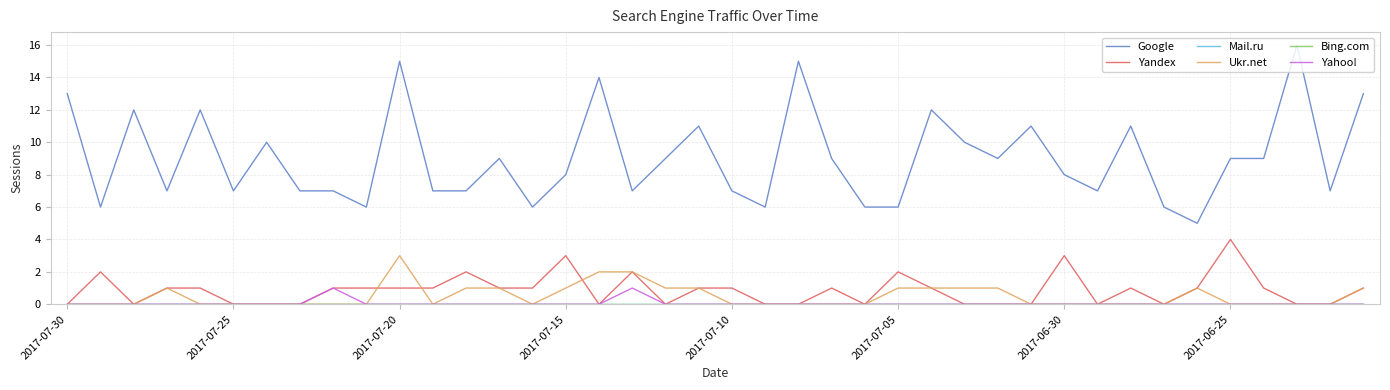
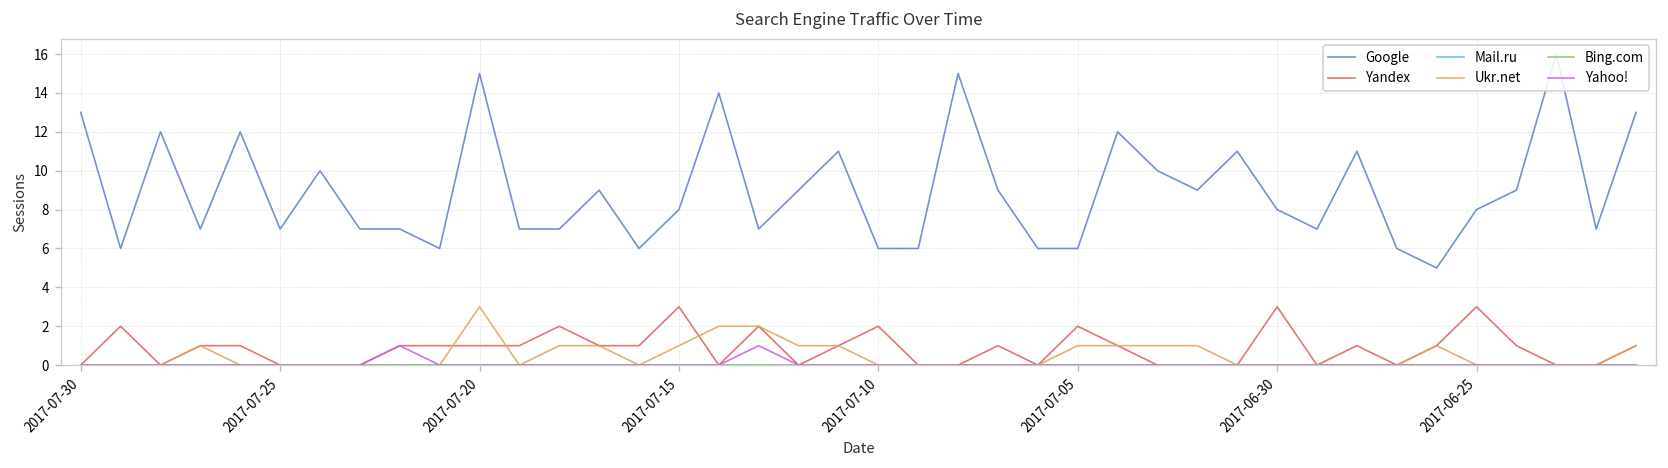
  {
    "Google": {
      "2017-07-30": 13,
      "2017-07-25": 7,
      "2017-07-20": 15,
      "2017-07-15": 8,
-     "2017-07-10": 7,
+     "2017-07-10": 6,
      "2017-07-05": 6,
      "2017-06-30": 8,
-     "2017-06-25": 9
+     "2017-06-25": 8
    },
    "Yandex": {
      "2017-07-20": 1,
      "2017-07-15": 3,
-     "2017-07-10": 1,
+     "2017-07-10": 2,
      "2017-07-05": 2,
      "2017-06-30": 3,
-     "2017-06-25": 4
+     "2017-06-25": 3
    },
    "Ukr.net": {
      "2017-07-20": 3,
      "2017-07-15": 1,
      "2017-07-05": 1
    }
  }
